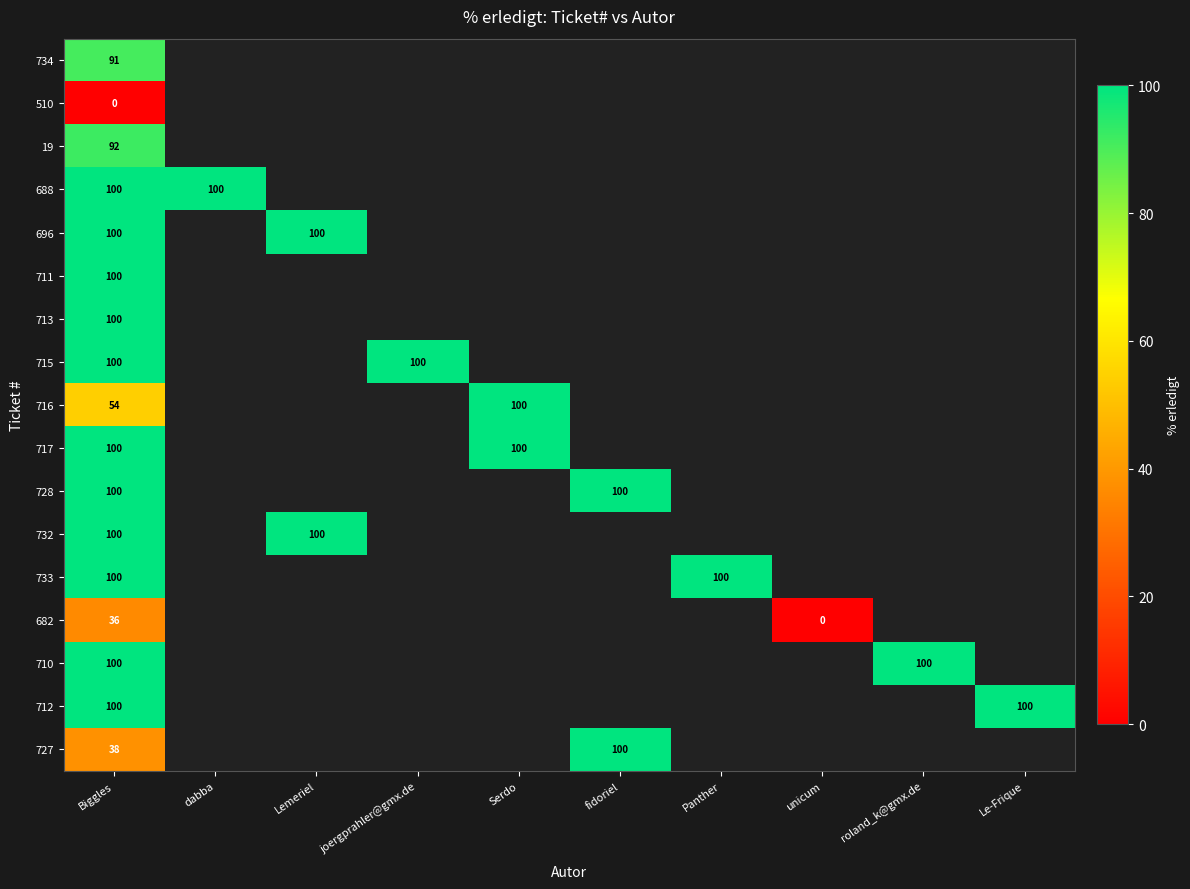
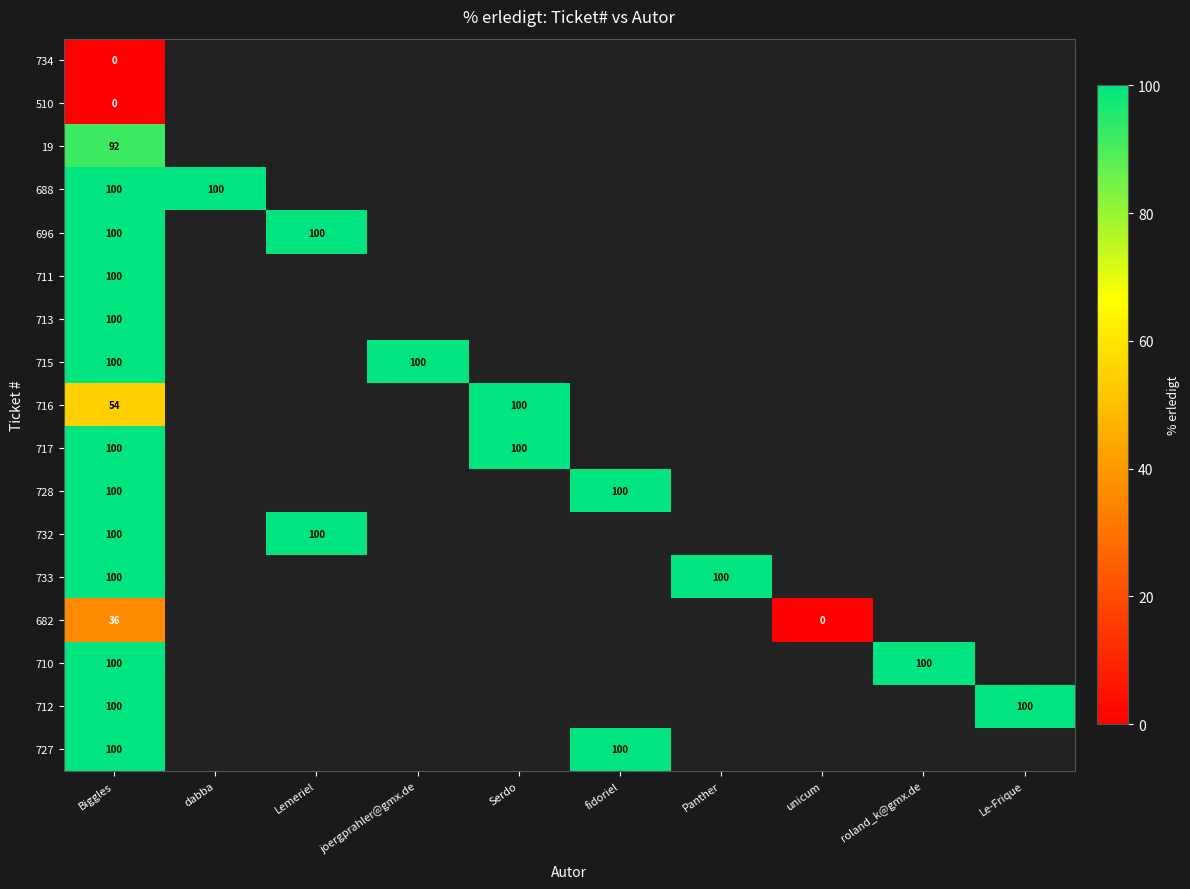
  {
    "734": {
-     "Biggles": 91
+     "Biggles": 0
    },
    "510": {
      "Biggles": 0
    },
    "19": {
      "Biggles": 92
    },
    "688": {
      "Biggles": 100,
      "dabba": 100
    },
    "696": {
      "Biggles": 100,
      "Lemeriel": 100
    },
    "711": {
      "Biggles": 100
    },
    "713": {
      "Biggles": 100
    },
    "715": {
      "Biggles": 100,
      "joergprahler@gmx.de": 100
    },
    "716": {
      "Biggles": 54,
      "Serdo": 100
    },
    "717": {
      "Biggles": 100,
      "Serdo": 100
    },
    "728": {
      "Biggles": 100,
      "fidoriel": 100
    },
    "732": {
      "Biggles": 100,
      "Lemeriel": 100
    },
    "733": {
      "Biggles": 100,
      "Panther": 100
    },
    "682": {
      "Biggles": 36,
      "unicum": 0
    },
    "710": {
      "Biggles": 100,
      "roland_k@gmx.de": 100
    },
    "712": {
      "Biggles": 100,
      "Le-Frique": 100
    },
    "727": {
-     "Biggles": 38,
+     "Biggles": 100,
      "fidoriel": 100
    }
  }
